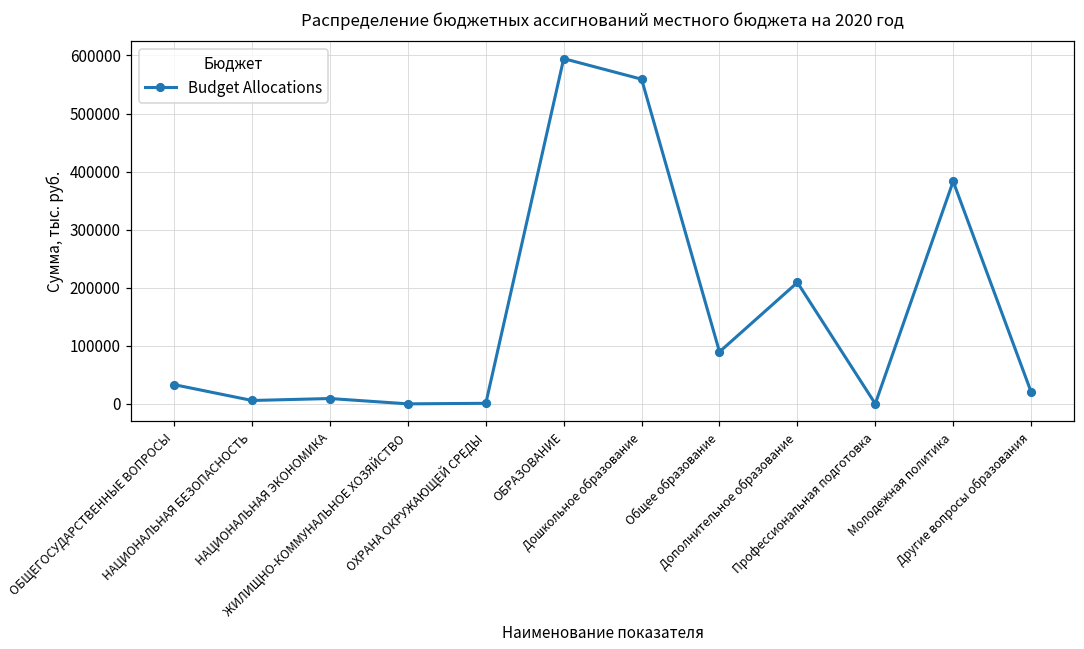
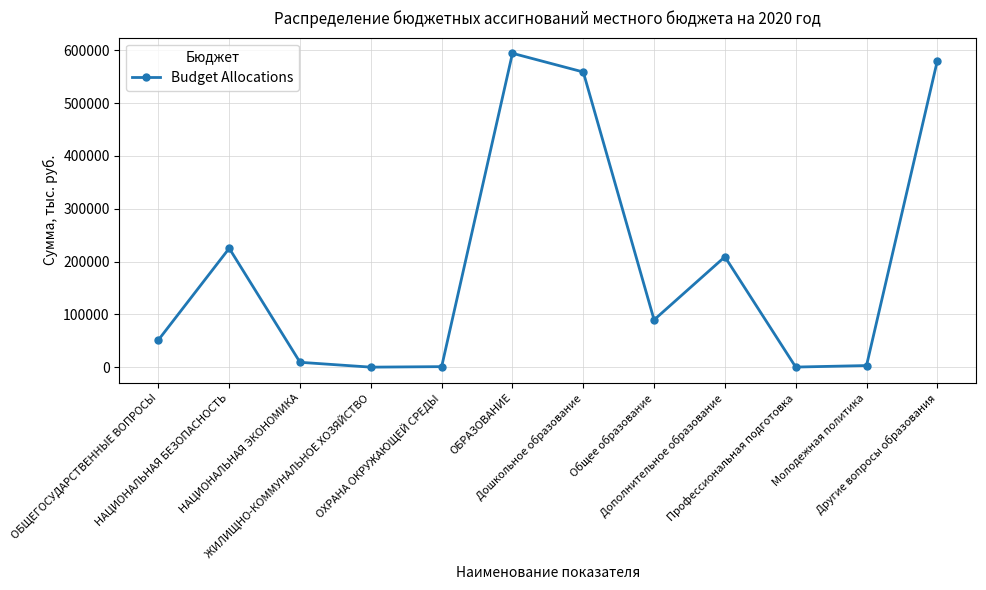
  {
-   "ОБЩЕГОСУДАРСТВЕННЫЕ ВОПРОСЫ": 30000,
-   "НАЦИОНАЛЬНАЯ БЕЗОПАСНОСТЬ": 10000,
+   "ОБЩЕГОСУДАРСТВЕННЫЕ ВОПРОСЫ": 50000,
+   "НАЦИОНАЛЬНАЯ БЕЗОПАСНОСТЬ": 230000,
    "НАЦИОНАЛЬНАЯ ЭКОНОМИКА": 10000,
    "ЖИЛИЩНО-КОММУНАЛЬНОЕ ХОЗЯЙСТВО": 0,
    "ОХРАНА ОКРУЖАЮЩЕЙ СРЕДЫ": 0,
    "ОБРАЗОВАНИЕ": 590000,
    "Дошкольное образование": 560000,
    "Общее образование": 90000,
    "Дополнительное образование": 210000,
    "Профессиональная подготовка": 0,
-   "Молодежная политика": 380000,
-   "Другие вопросы образования": 20000
+   "Молодежная политика": 0,
+   "Другие вопросы образования": 580000
  }
